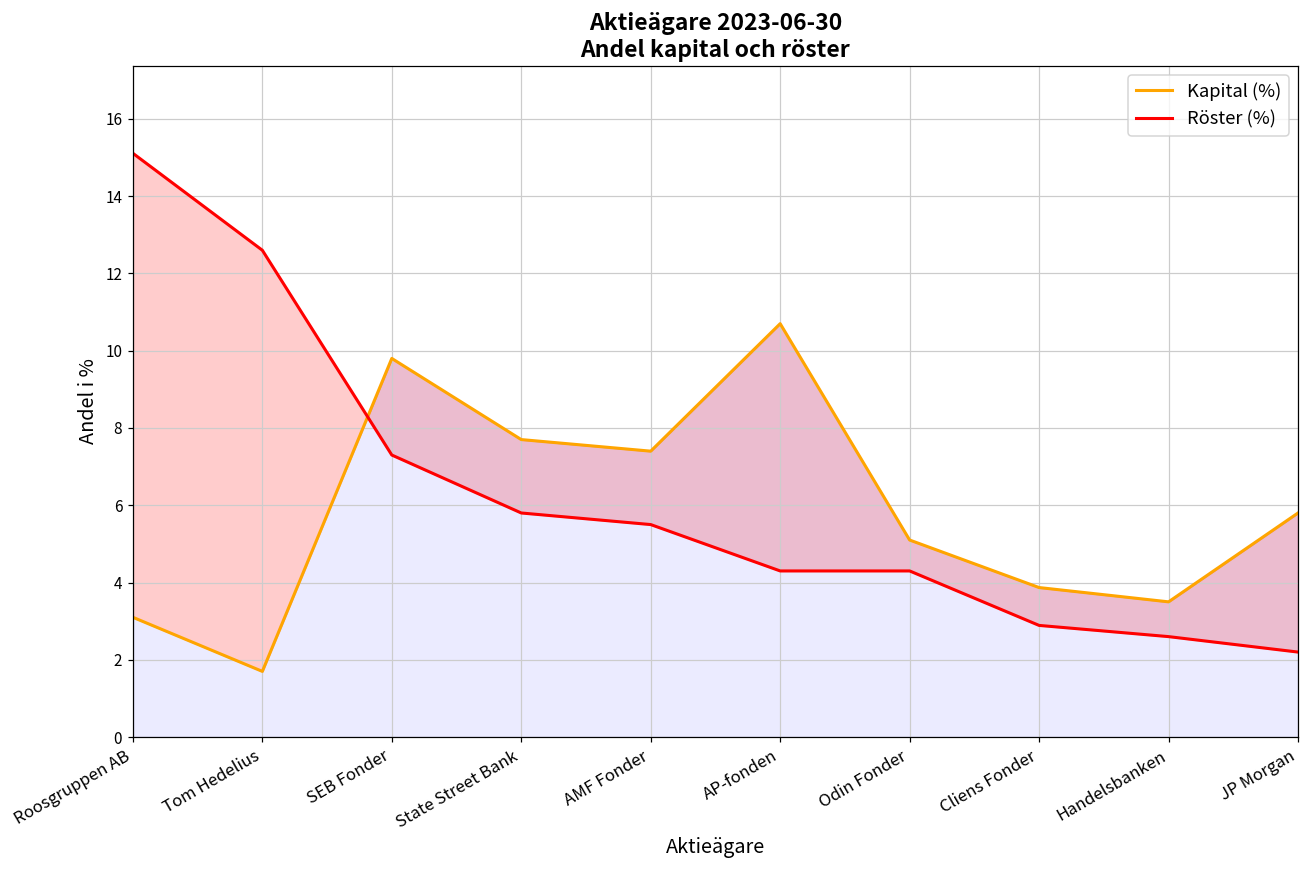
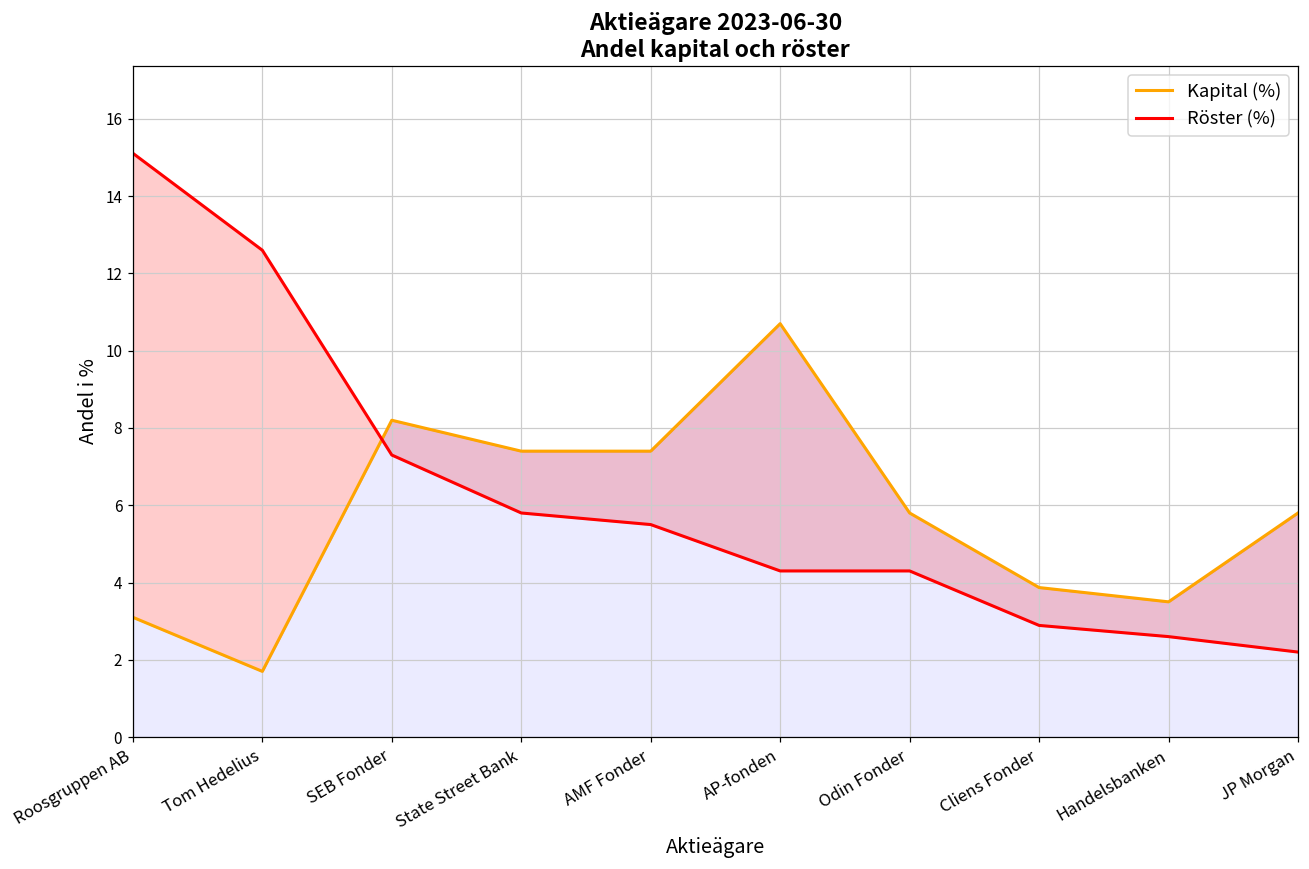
  {
    "Kapital (%)": {
      "Roosgruppen AB": 3.1,
      "Tom Hedelius": 1.7,
-     "SEB Fonder": 9.8,
-     "State Street Bank": 7.7,
-     "Odin Fonder": 5.1
+     "SEB Fonder": 8.2,
+     "State Street Bank": 7.4,
+     "Odin Fonder": 5.8
    }
  }
